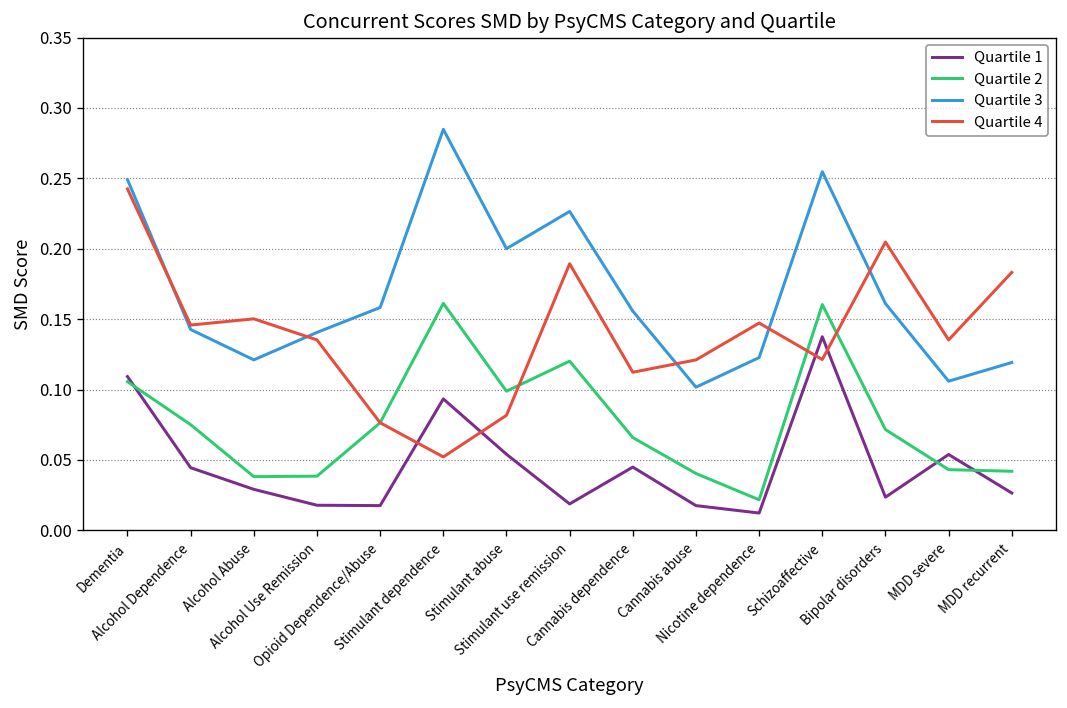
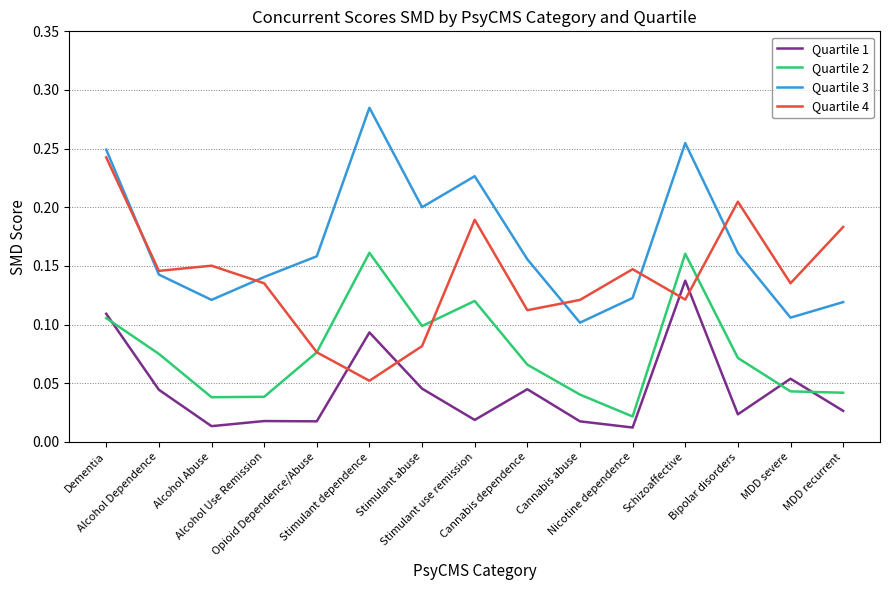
  {
    "Quartile 1": {
      "Dementia": 0.109,
      "Alcohol Dependence": 0.044,
-     "Alcohol Abuse": 0.029,
+     "Alcohol Abuse": 0.013,
      "Alcohol Use Remission": 0.018,
      "Opioid Dependence/Abuse": 0.018,
      "Stimulant dependence": 0.093,
-     "Stimulant abuse": 0.054,
+     "Stimulant abuse": 0.045,
      "Stimulant use remission": 0.019,
      "Cannabis dependence": 0.045,
      "Cannabis abuse": 0.018,
      "Nicotine dependence": 0.012,
      "Schizoaffective": 0.137,
      "Bipolar disorders": 0.024,
      "MDD severe": 0.054,
      "MDD recurrent": 0.026
    },
    "Quartile 2": {
      "Dementia": 0.106,
      "Alcohol Dependence": 0.075,
      "Alcohol Abuse": 0.038,
      "Alcohol Use Remission": 0.038,
      "Stimulant dependence": 0.161,
      "Stimulant abuse": 0.099,
      "Stimulant use remission": 0.120,
      "Cannabis dependence": 0.066,
      "Cannabis abuse": 0.040,
      "Nicotine dependence": 0.022,
      "Schizoaffective": 0.160,
      "Bipolar disorders": 0.072,
      "MDD severe": 0.043,
      "MDD recurrent": 0.042
    },
    "Quartile 3": {
      "Dementia": 0.249,
      "Alcohol Dependence": 0.143,
      "Alcohol Abuse": 0.121,
      "Alcohol Use Remission": 0.141,
      "Opioid Dependence/Abuse": 0.158,
      "Stimulant dependence": 0.285,
      "Stimulant abuse": 0.200,
      "Stimulant use remission": 0.227,
      "Cannabis dependence": 0.156,
      "Cannabis abuse": 0.102,
      "Nicotine dependence": 0.123,
      "Schizoaffective": 0.255,
      "Bipolar disorders": 0.161,
      "MDD severe": 0.106,
      "MDD recurrent": 0.119
    },
    "Quartile 4": {
      "Dementia": 0.242,
      "Alcohol Dependence": 0.146,
      "Alcohol Abuse": 0.150,
      "Alcohol Use Remission": 0.135,
      "Stimulant dependence": 0.052,
      "Stimulant abuse": 0.082,
      "Stimulant use remission": 0.189,
      "Cannabis dependence": 0.112,
      "Cannabis abuse": 0.121,
      "Nicotine dependence": 0.147,
      "Schizoaffective": 0.121,
      "Bipolar disorders": 0.205,
      "MDD severe": 0.135,
      "MDD recurrent": 0.183
    }
  }
